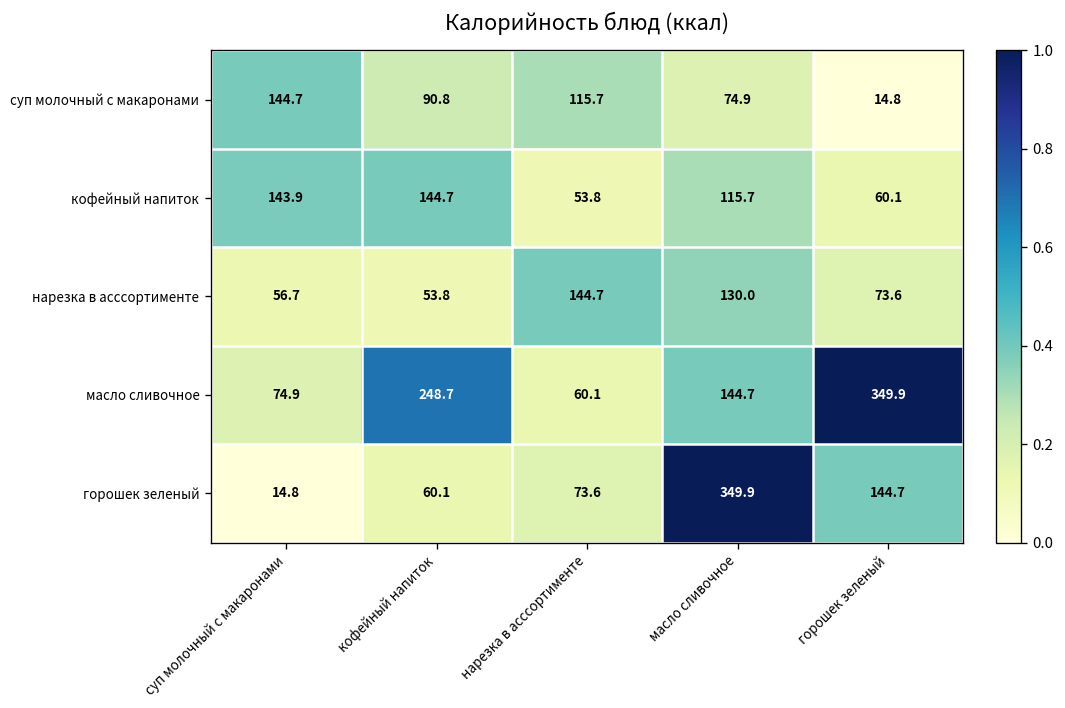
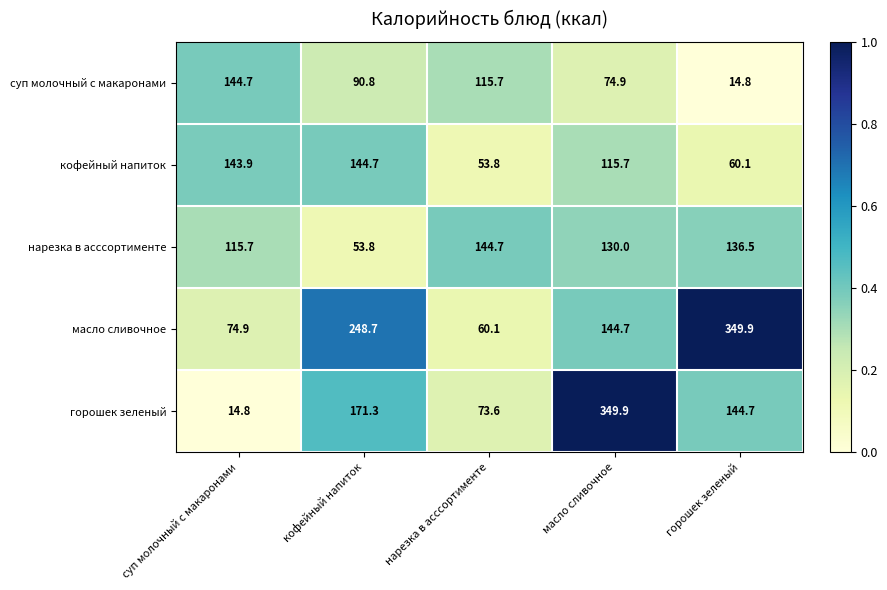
  {
    "суп молочный с макаронами": {
      "суп молочный с макаронами": 144.7,
      "кофейный напиток": 90.8,
      "нарезка в асссортименте": 115.7,
      "масло сливочное": 74.9,
      "горошек зеленый": 14.8
    },
    "кофейный напиток": {
      "суп молочный с макаронами": 143.9,
      "кофейный напиток": 144.7,
      "нарезка в асссортименте": 53.8,
      "масло сливочное": 115.7,
      "горошек зеленый": 60.1
    },
    "нарезка в асссортименте": {
-     "суп молочный с макаронами": 56.7,
+     "суп молочный с макаронами": 115.7,
      "кофейный напиток": 53.8,
      "нарезка в асссортименте": 144.7,
      "масло сливочное": 130.0,
-     "горошек зеленый": 73.6
+     "горошек зеленый": 136.5
    },
    "масло сливочное": {
      "суп молочный с макаронами": 74.9,
      "кофейный напиток": 248.7,
      "нарезка в асссортименте": 60.1,
      "масло сливочное": 144.7,
      "горошек зеленый": 349.9
    },
    "горошек зеленый": {
      "суп молочный с макаронами": 14.8,
-     "кофейный напиток": 60.1,
+     "кофейный напиток": 171.3,
      "нарезка в асссортименте": 73.6,
      "масло сливочное": 349.9,
      "горошек зеленый": 144.7
    }
  }
